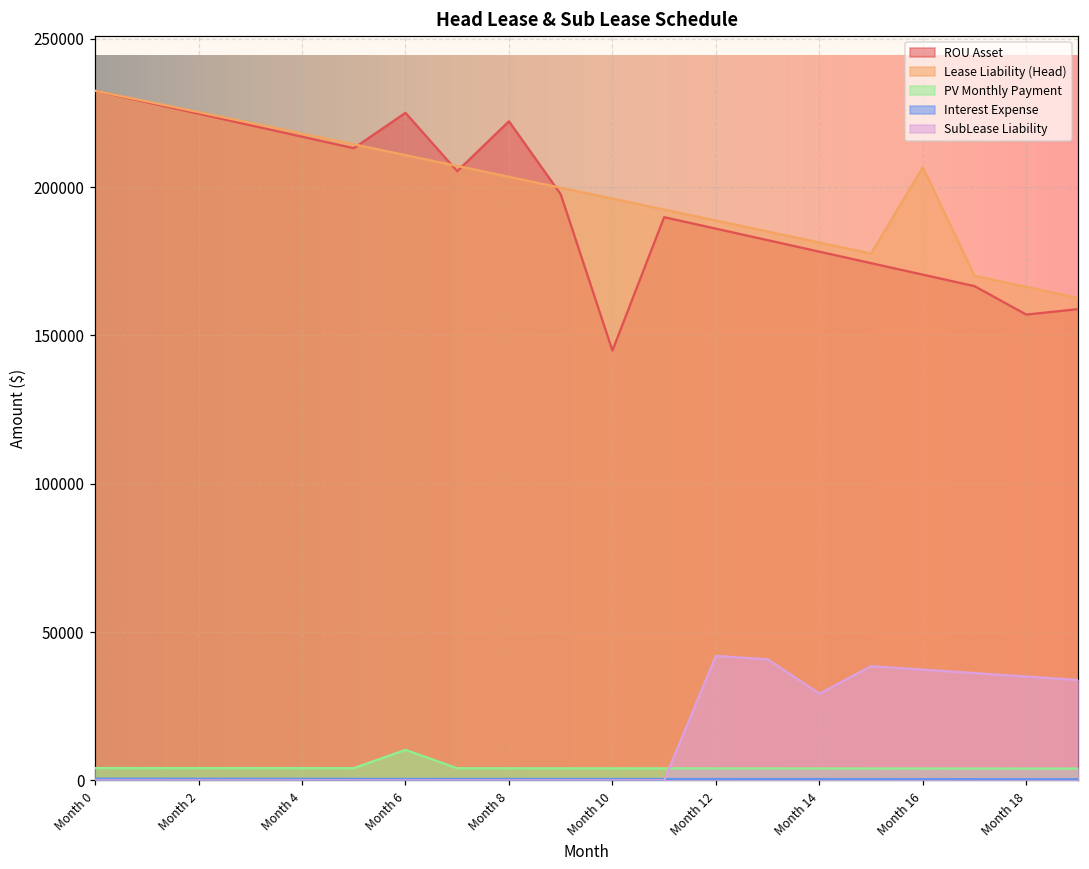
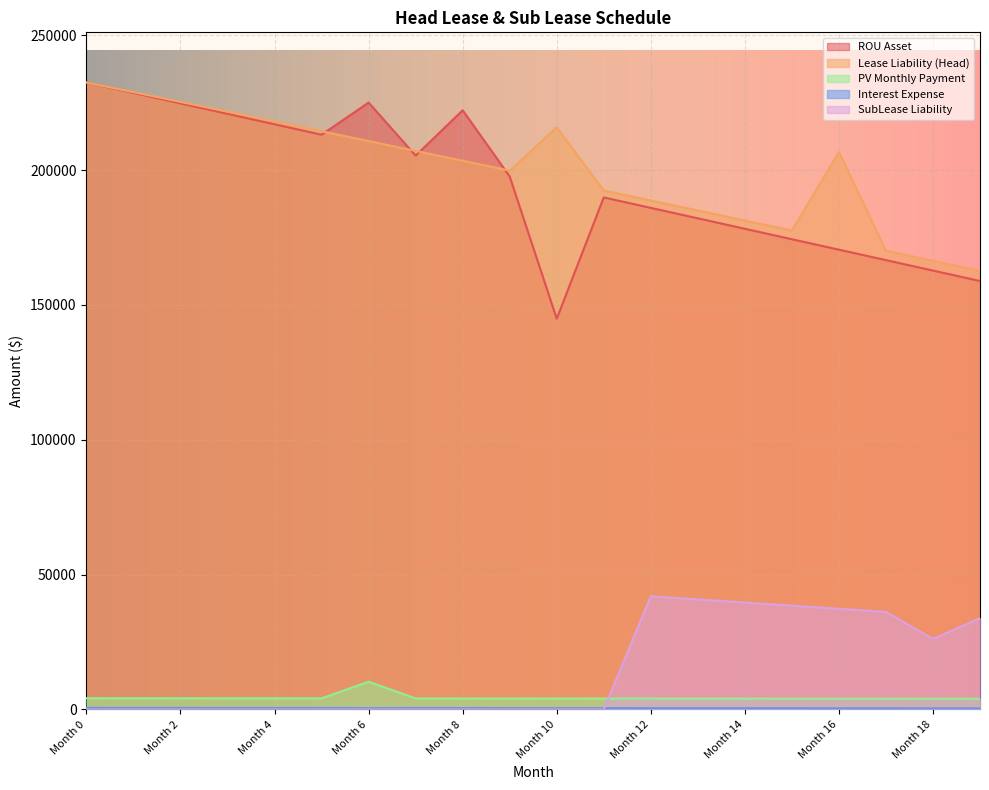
  {
    "ROU Asset": {
      "Month 4": 217000,
      "Month 6": 225000,
      "Month 8": 222000,
      "Month 10": 145000,
      "Month 12": 186000,
      "Month 14": 178000,
      "Month 16": 170000,
-     "Month 18": 157000
+     "Month 18": 163000
    },
    "Lease Liability (Head)": {
      "Month 4": 218000,
      "Month 6": 211000,
      "Month 8": 203000,
-     "Month 10": 196000,
+     "Month 10": 216000,
      "Month 12": 189000,
      "Month 14": 181000,
      "Month 16": 207000,
      "Month 18": 166000
    },
    "PV Monthly Payment": {
      "Month 0": 4000,
      "Month 2": 4000,
      "Month 4": 4000,
      "Month 6": 10000,
      "Month 8": 4000,
      "Month 10": 4000,
      "Month 12": 4000,
      "Month 14": 4000,
      "Month 16": 4000,
      "Month 18": 4000
    },
    "Interest Expense": {
      "Month 12": 0,
      "Month 14": 0,
      "Month 16": 0,
      "Month 18": 0
    },
    "SubLease Liability": {
      "Month 12": 42000,
-     "Month 14": 29000,
+     "Month 14": 40000,
      "Month 16": 37000,
-     "Month 18": 35000
+     "Month 18": 26000
    }
  }
